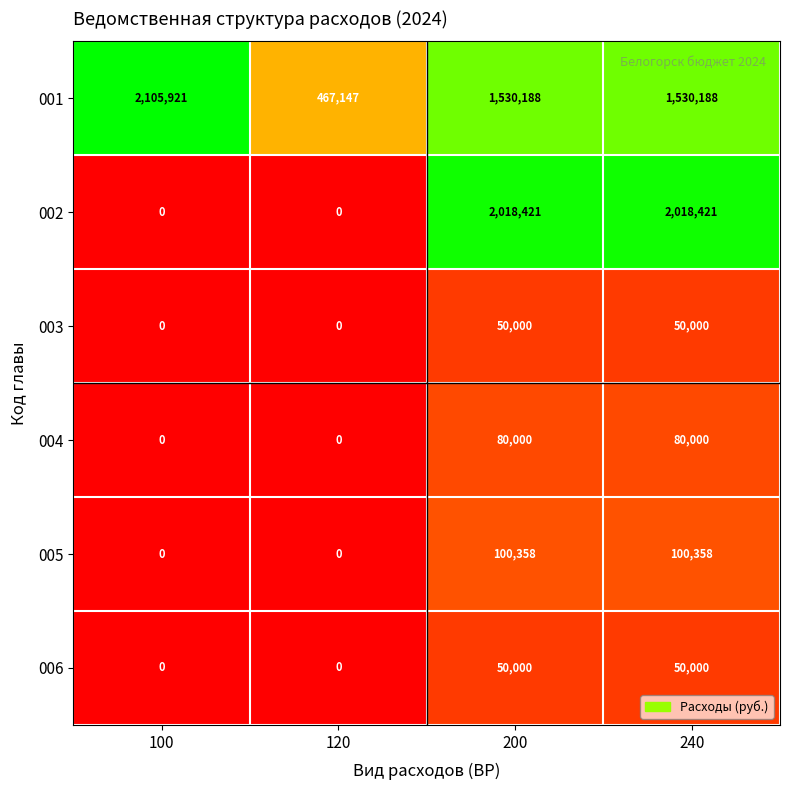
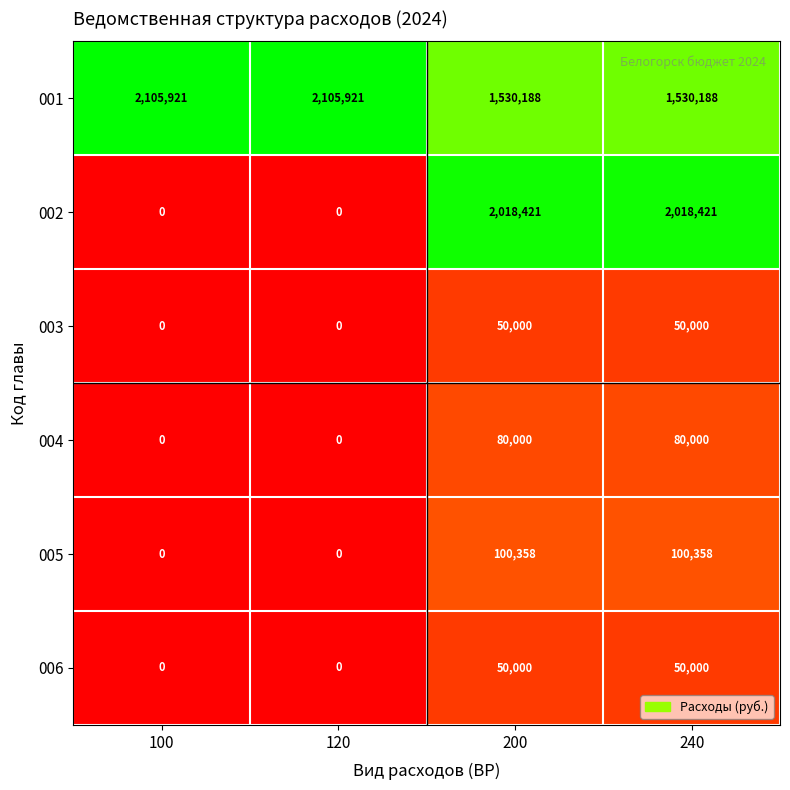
  {
    "001": {
      "100": "2,105,921",
-     "120": "467,147",
+     "120": "2,105,921",
      "200": "1,530,188"
    },
    "002": {
      "100": "0",
      "120": "0",
      "200": "2,018,421",
      "240": "2,018,421"
    },
    "003": {
      "100": "0",
      "120": "0",
      "200": "50,000",
      "240": "50,000"
    },
    "004": {
      "100": "0",
      "120": "0",
      "200": "80,000",
      "240": "80,000"
    },
    "005": {
      "100": "0",
      "120": "0",
      "200": "100,358",
      "240": "100,358"
    },
    "006": {
      "100": "0",
      "120": "0",
      "200": "50,000",
      "240": "50,000"
    }
  }
